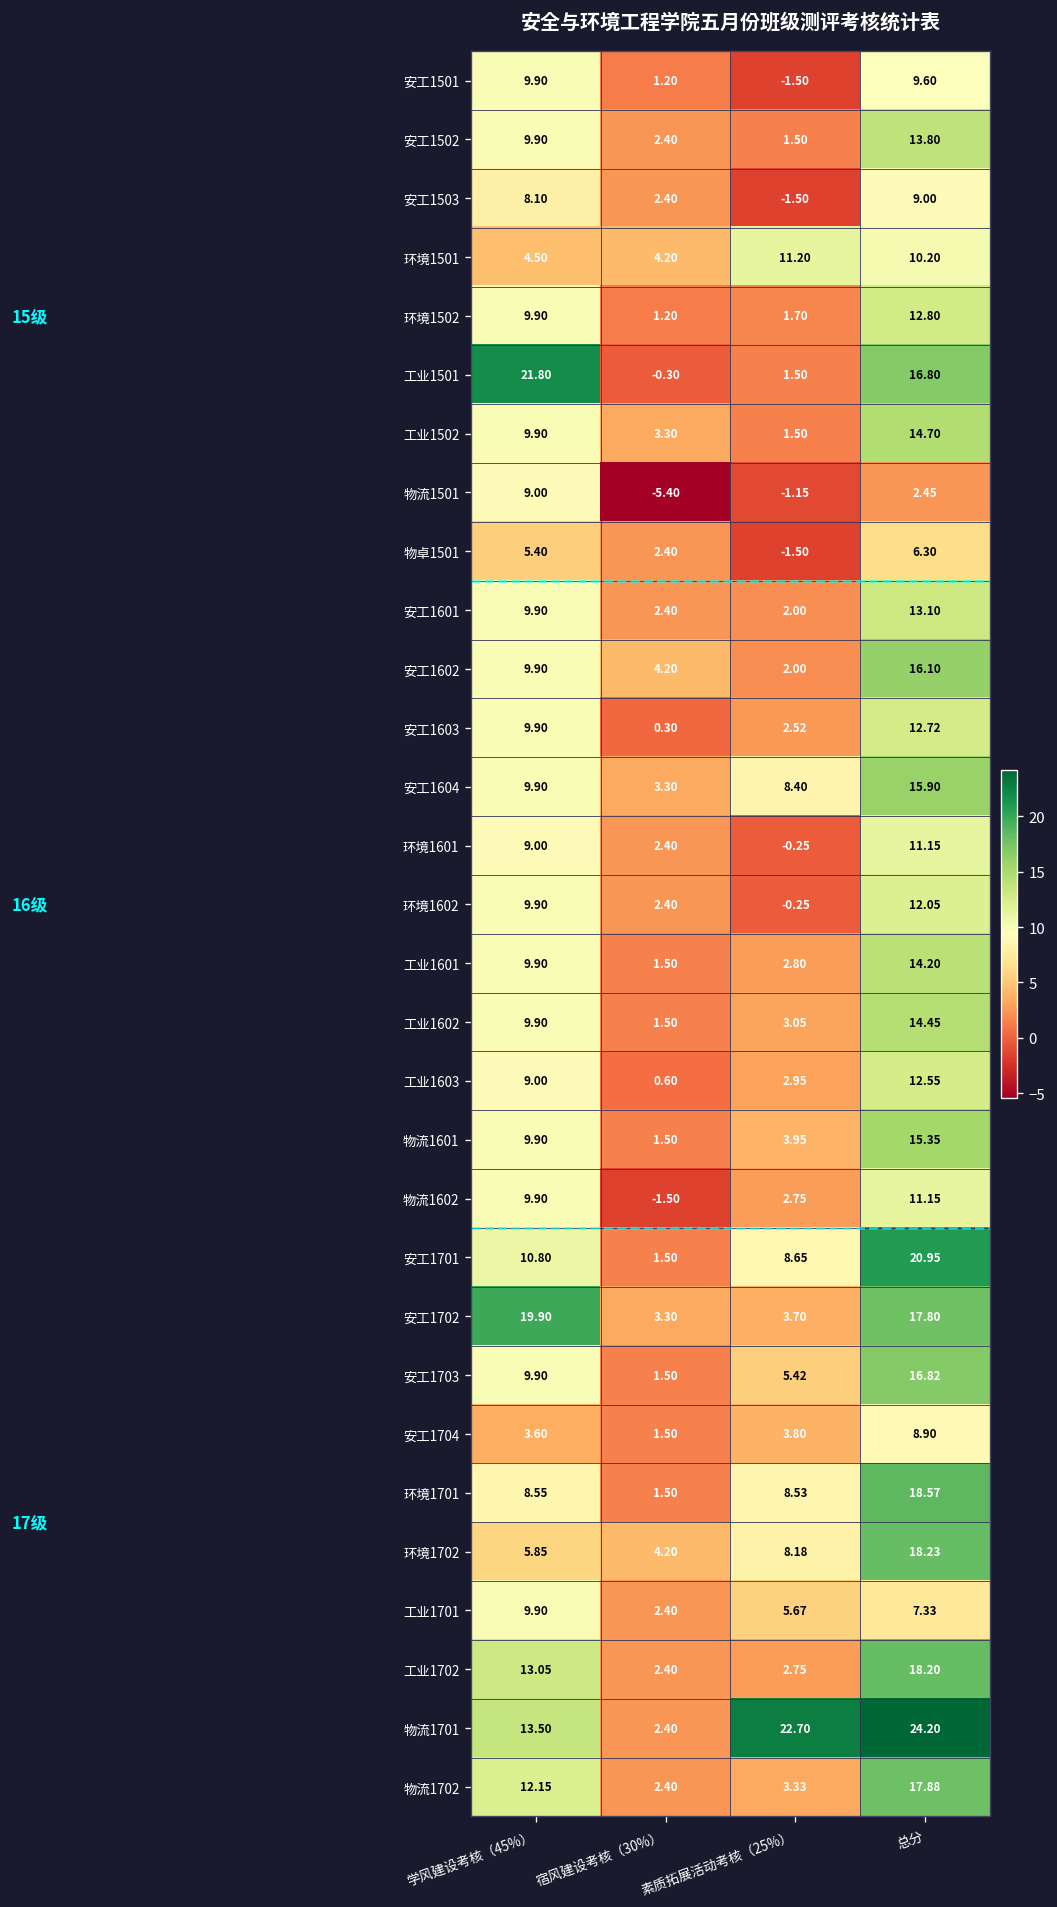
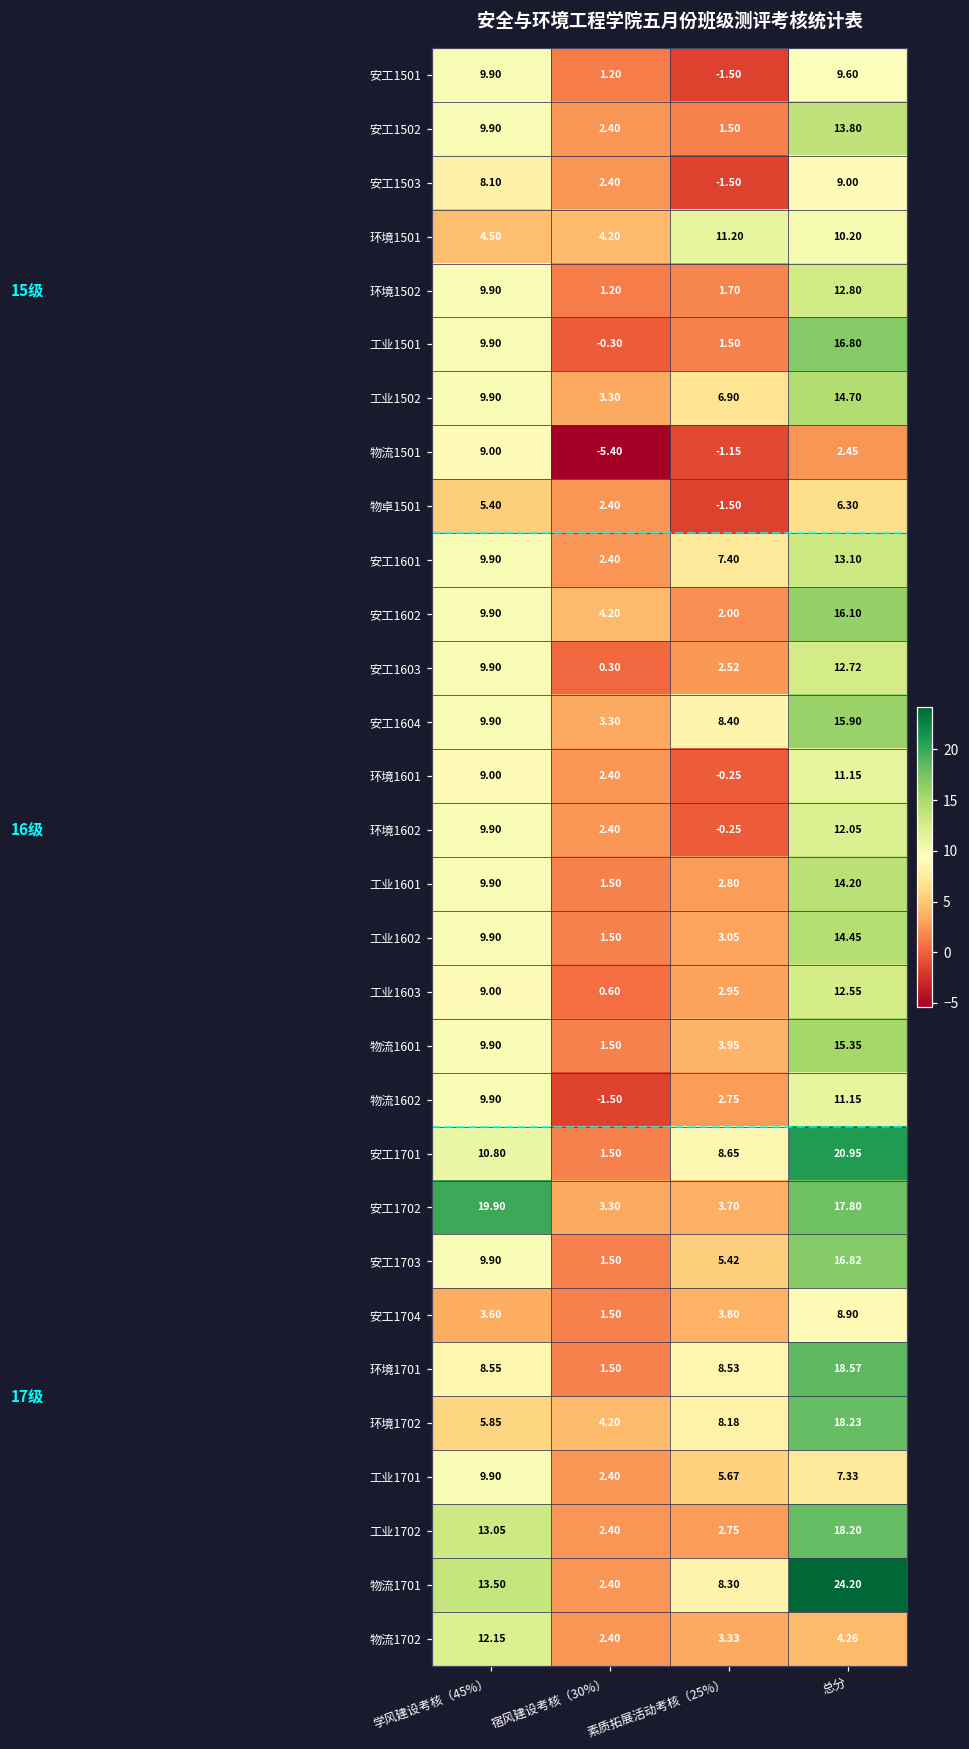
  {
    "安工1501": {
      "学风建设考核（45%）": 9.90,
      "宿风建设考核（30%）": 1.20,
      "素质拓展活动考核（25%）": -1.50,
      "总分": 9.60
    },
    "安工1502": {
      "学风建设考核（45%）": 9.90,
      "宿风建设考核（30%）": 2.40,
      "素质拓展活动考核（25%）": 1.50,
      "总分": 13.80
    },
    "安工1503": {
      "学风建设考核（45%）": 8.10,
      "宿风建设考核（30%）": 2.40,
      "素质拓展活动考核（25%）": -1.50,
      "总分": 9.00
    },
    "环境1501": {
      "学风建设考核（45%）": 4.50,
      "宿风建设考核（30%）": 4.20,
      "素质拓展活动考核（25%）": 11.20,
      "总分": 10.20
    },
    "环境1502": {
      "学风建设考核（45%）": 9.90,
      "宿风建设考核（30%）": 1.20,
      "素质拓展活动考核（25%）": 1.70,
      "总分": 12.80
    },
    "工业1501": {
-     "学风建设考核（45%）": 21.80,
+     "学风建设考核（45%）": 9.90,
      "宿风建设考核（30%）": -0.30,
      "素质拓展活动考核（25%）": 1.50,
      "总分": 16.80
    },
    "工业1502": {
      "学风建设考核（45%）": 9.90,
      "宿风建设考核（30%）": 3.30,
-     "素质拓展活动考核（25%）": 1.50,
+     "素质拓展活动考核（25%）": 6.90,
      "总分": 14.70
    },
    "物流1501": {
      "学风建设考核（45%）": 9.00,
      "宿风建设考核（30%）": -5.40,
      "素质拓展活动考核（25%）": -1.15,
      "总分": 2.45
    },
    "物卓1501": {
      "学风建设考核（45%）": 5.40,
      "宿风建设考核（30%）": 2.40,
      "素质拓展活动考核（25%）": -1.50,
      "总分": 6.30
    },
    "安工1601": {
      "学风建设考核（45%）": 9.90,
      "宿风建设考核（30%）": 2.40,
-     "素质拓展活动考核（25%）": 2.00,
+     "素质拓展活动考核（25%）": 7.40,
      "总分": 13.10
    },
    "安工1602": {
      "学风建设考核（45%）": 9.90,
      "宿风建设考核（30%）": 4.20,
      "素质拓展活动考核（25%）": 2.00,
      "总分": 16.10
    },
    "安工1603": {
      "学风建设考核（45%）": 9.90,
      "宿风建设考核（30%）": 0.30,
      "素质拓展活动考核（25%）": 2.52,
      "总分": 12.72
    },
    "安工1604": {
      "学风建设考核（45%）": 9.90,
      "宿风建设考核（30%）": 3.30,
      "素质拓展活动考核（25%）": 8.40,
      "总分": 15.90
    },
    "环境1601": {
      "学风建设考核（45%）": 9.00,
      "宿风建设考核（30%）": 2.40,
      "素质拓展活动考核（25%）": -0.25,
      "总分": 11.15
    },
    "环境1602": {
      "学风建设考核（45%）": 9.90,
      "宿风建设考核（30%）": 2.40,
      "素质拓展活动考核（25%）": -0.25,
      "总分": 12.05
    },
    "工业1601": {
      "学风建设考核（45%）": 9.90,
      "宿风建设考核（30%）": 1.50,
      "素质拓展活动考核（25%）": 2.80,
      "总分": 14.20
    },
    "工业1602": {
      "学风建设考核（45%）": 9.90,
      "宿风建设考核（30%）": 1.50,
      "素质拓展活动考核（25%）": 3.05,
      "总分": 14.45
    },
    "工业1603": {
      "学风建设考核（45%）": 9.00,
      "宿风建设考核（30%）": 0.60,
      "素质拓展活动考核（25%）": 2.95,
      "总分": 12.55
    },
    "物流1601": {
      "学风建设考核（45%）": 9.90,
      "宿风建设考核（30%）": 1.50,
      "素质拓展活动考核（25%）": 3.95,
      "总分": 15.35
    },
    "物流1602": {
      "学风建设考核（45%）": 9.90,
      "宿风建设考核（30%）": -1.50,
      "素质拓展活动考核（25%）": 2.75,
      "总分": 11.15
    },
    "安工1701": {
      "学风建设考核（45%）": 10.80,
      "宿风建设考核（30%）": 1.50,
      "素质拓展活动考核（25%）": 8.65,
      "总分": 20.95
    },
    "安工1702": {
      "学风建设考核（45%）": 19.90,
      "宿风建设考核（30%）": 3.30,
      "素质拓展活动考核（25%）": 3.70,
      "总分": 17.80
    },
    "安工1703": {
      "学风建设考核（45%）": 9.90,
      "宿风建设考核（30%）": 1.50,
      "素质拓展活动考核（25%）": 5.42,
      "总分": 16.82
    },
    "安工1704": {
      "学风建设考核（45%）": 3.60,
      "宿风建设考核（30%）": 1.50,
      "素质拓展活动考核（25%）": 3.80,
      "总分": 8.90
    },
    "环境1701": {
      "学风建设考核（45%）": 8.55,
      "宿风建设考核（30%）": 1.50,
      "素质拓展活动考核（25%）": 8.53,
      "总分": 18.57
    },
    "环境1702": {
      "学风建设考核（45%）": 5.85,
      "宿风建设考核（30%）": 4.20,
      "素质拓展活动考核（25%）": 8.18,
      "总分": 18.23
    },
    "工业1701": {
      "学风建设考核（45%）": 9.90,
      "宿风建设考核（30%）": 2.40,
      "素质拓展活动考核（25%）": 5.67,
      "总分": 7.33
    },
    "工业1702": {
      "学风建设考核（45%）": 13.05,
      "宿风建设考核（30%）": 2.40,
      "素质拓展活动考核（25%）": 2.75,
      "总分": 18.20
    },
    "物流1701": {
      "学风建设考核（45%）": 13.50,
      "宿风建设考核（30%）": 2.40,
-     "素质拓展活动考核（25%）": 22.70,
+     "素质拓展活动考核（25%）": 8.30,
      "总分": 24.20
    },
    "物流1702": {
      "学风建设考核（45%）": 12.15,
      "宿风建设考核（30%）": 2.40,
      "素质拓展活动考核（25%）": 3.33,
-     "总分": 17.88
+     "总分": 4.26
    }
  }
